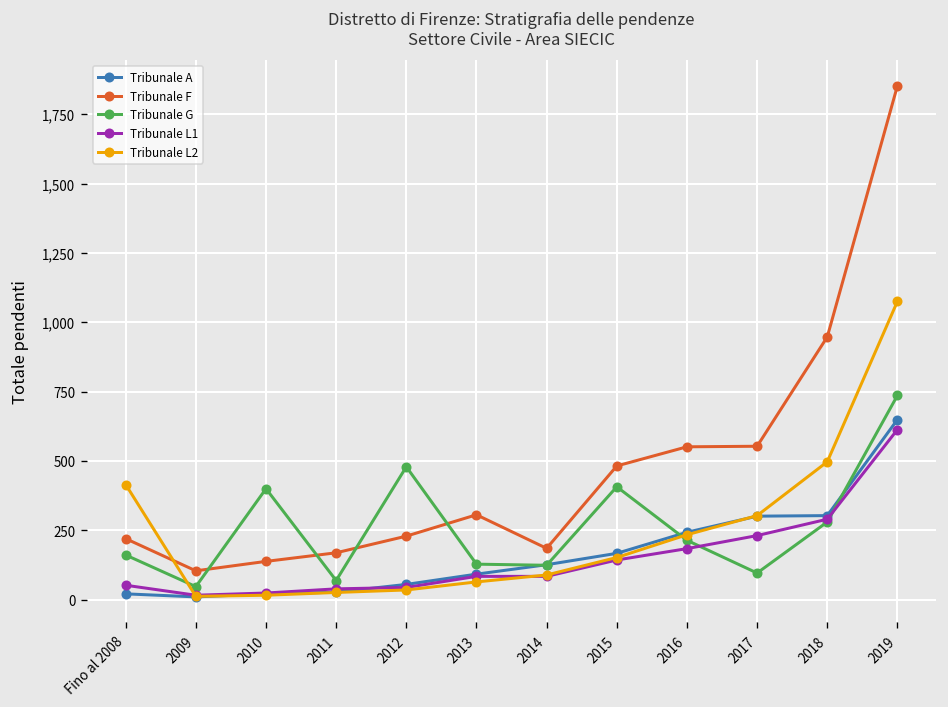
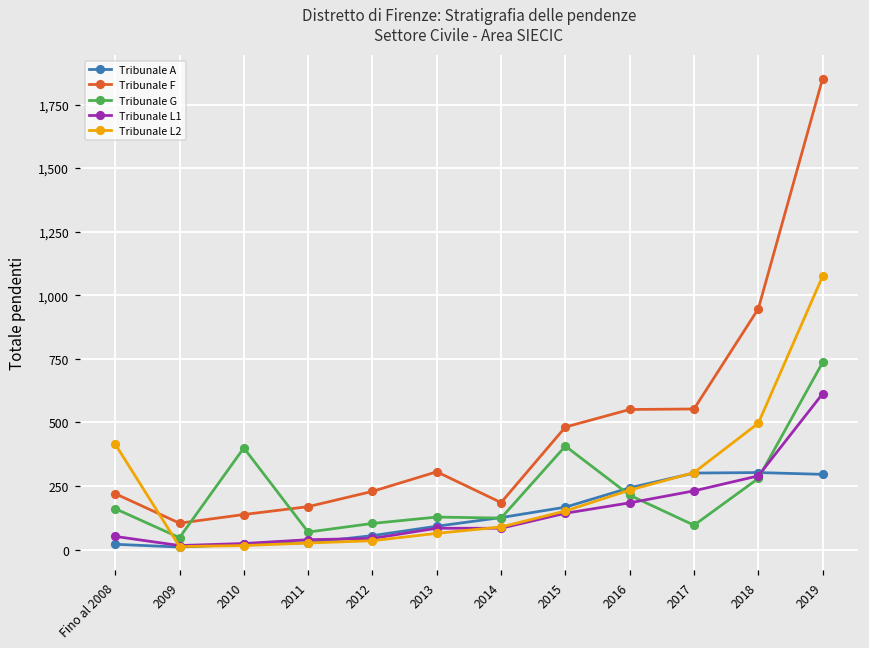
  {
    "Tribunale A": {
      "Fino al 2008": "20",
      "2012": "60",
      "2015": "170",
      "2018": "300",
-     "2019": "650"
+     "2019": "300"
    },
    "Tribunale F": {
      "Fino al 2008": "220",
      "2009": "100",
      "2010": "140",
      "2011": "170",
      "2012": "230",
      "2013": "310",
      "2014": "190",
      "2015": "480",
      "2016": "550",
      "2017": "550",
      "2018": "950",
      "2019": "1,850"
    },
    "Tribunale G": {
      "Fino al 2008": "160",
      "2009": "50",
      "2010": "400",
      "2011": "70",
-     "2012": "480",
+     "2012": "100",
      "2013": "130",
      "2015": "410",
      "2016": "210",
      "2017": "100",
      "2019": "740"
    },
    "Tribunale L1": {
      "Fino al 2008": "50",
      "2011": "40",
      "2016": "180",
      "2017": "230",
      "2019": "610"
    },
    "Tribunale L2": {
      "Fino al 2008": "420",
      "2013": "60",
      "2018": "500",
      "2019": "1,080"
    }
  }
